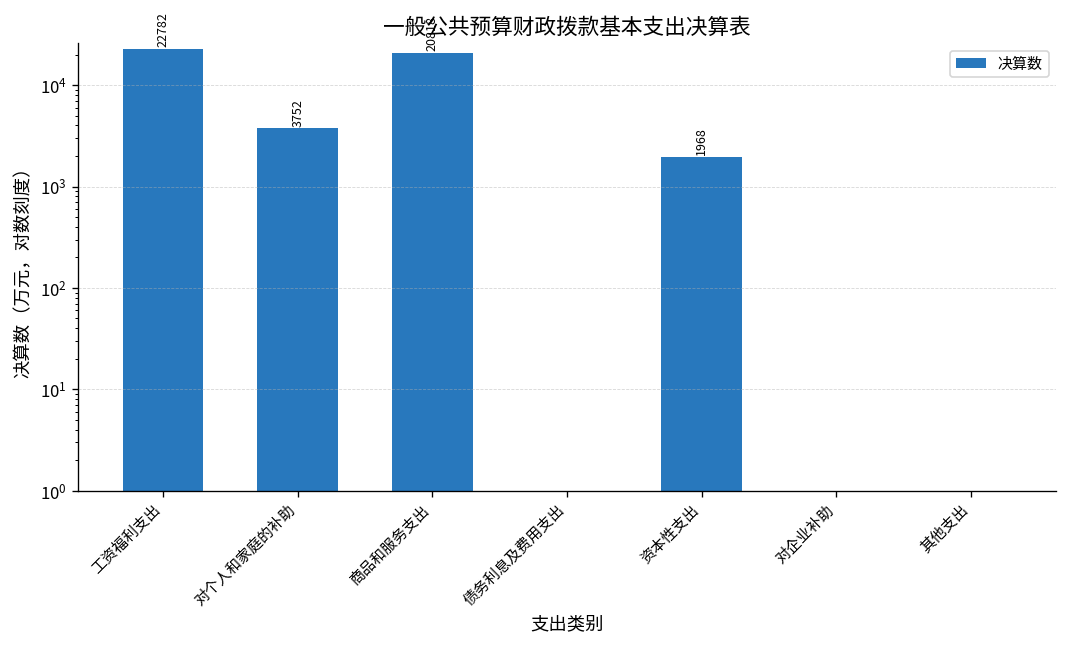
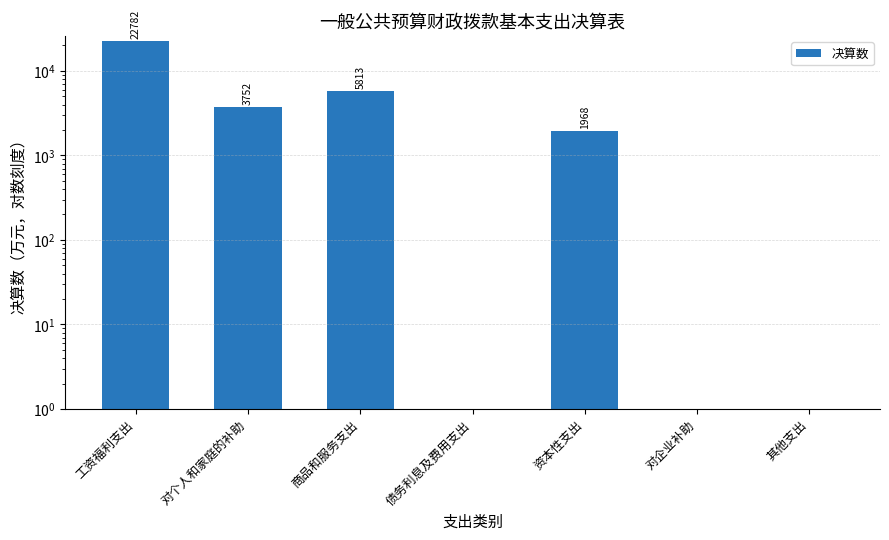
  {
    "工资福利支出": 22782,
    "对个人和家庭的补助": 3752,
-   "商品和服务支出": 20818,
+   "商品和服务支出": 5813,
    "资本性支出": 1968
  }
